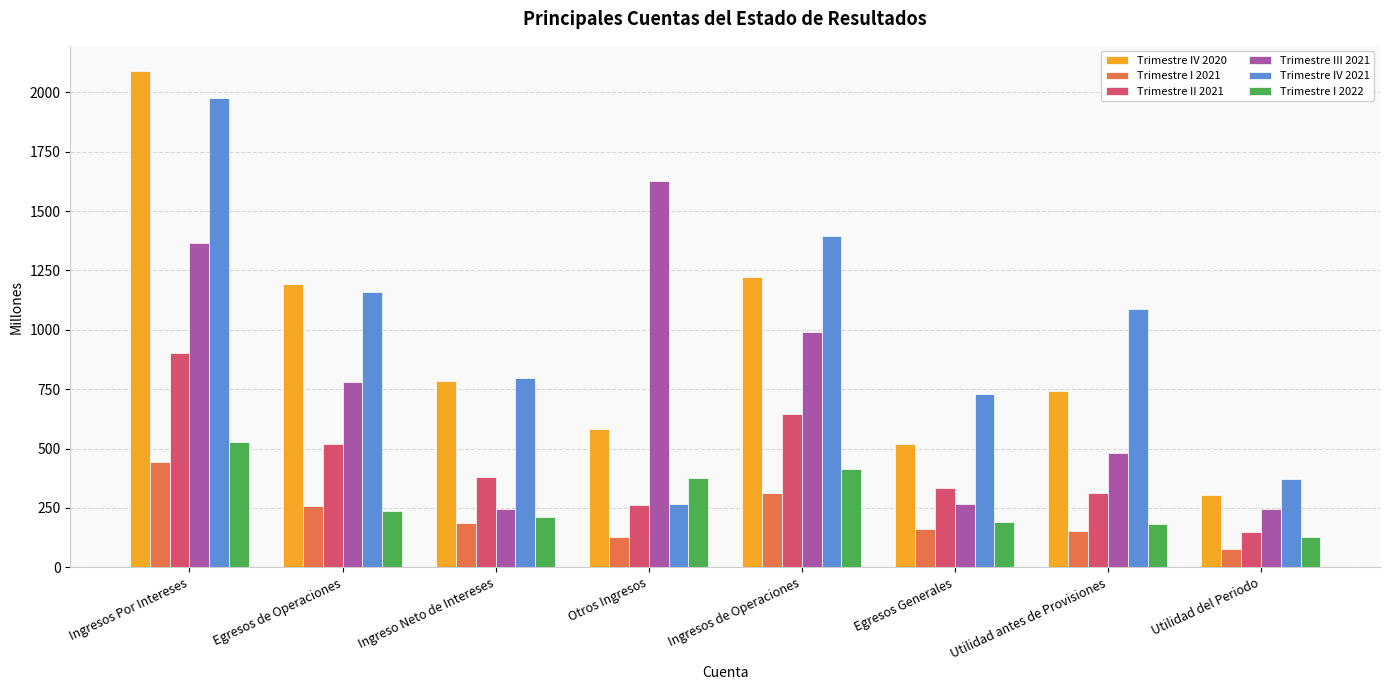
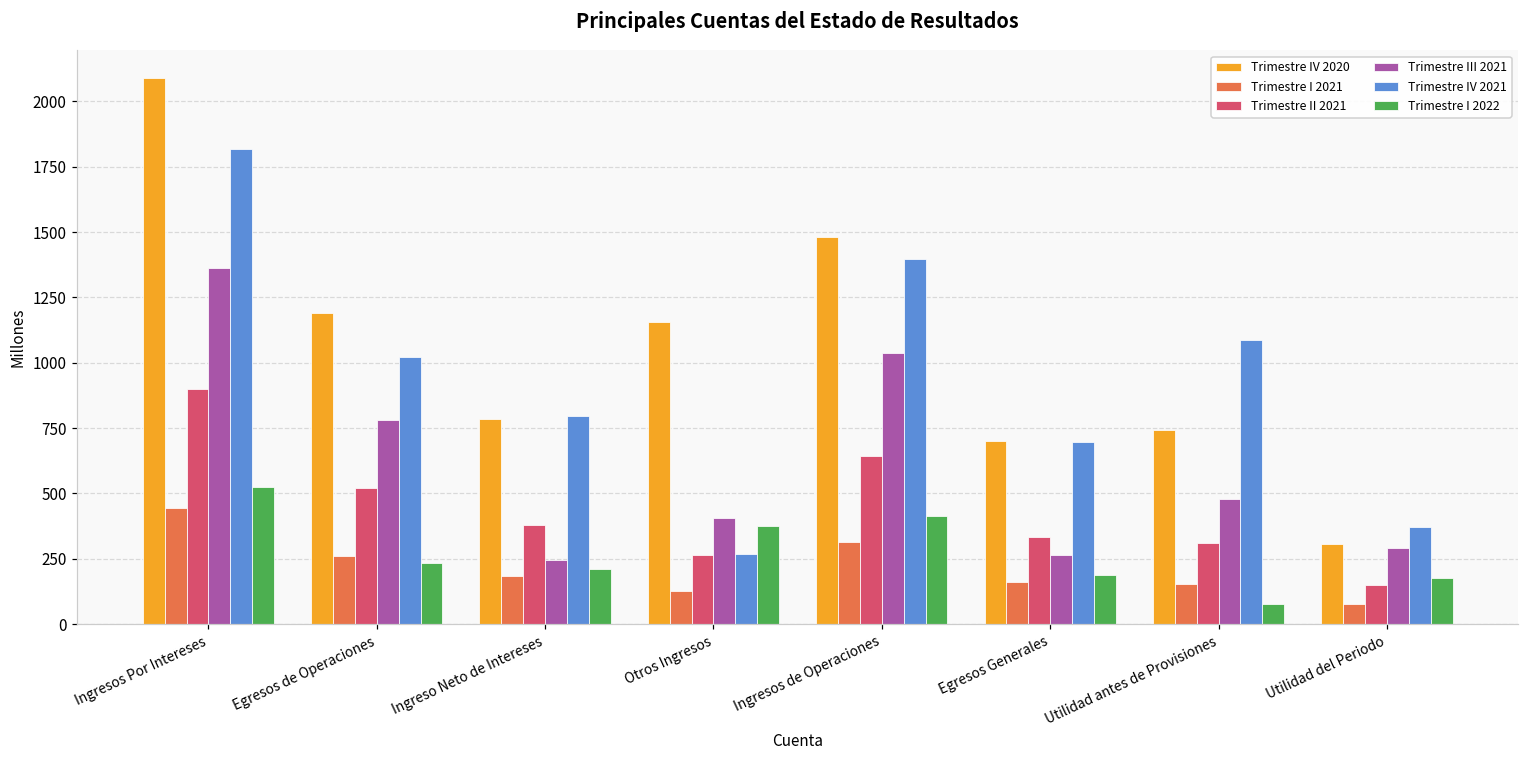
  {
    "Trimestre IV 2020": {
      "Ingresos Por Intereses": 2090,
      "Egresos de Operaciones": 1190,
      "Ingreso Neto de Intereses": 790,
-     "Otros Ingresos": 580,
-     "Ingresos de Operaciones": 1220,
-     "Egresos Generales": 520,
+     "Otros Ingresos": 1160,
+     "Ingresos de Operaciones": 1480,
+     "Egresos Generales": 700,
      "Utilidad antes de Provisiones": 740,
      "Utilidad del Periodo": 310
    },
    "Trimestre III 2021": {
      "Ingresos Por Intereses": 1360,
      "Egresos de Operaciones": 780,
      "Ingreso Neto de Intereses": 250,
-     "Otros Ingresos": 1620,
-     "Ingresos de Operaciones": 990,
+     "Otros Ingresos": 410,
+     "Ingresos de Operaciones": 1040,
      "Egresos Generales": 270,
      "Utilidad antes de Provisiones": 480,
-     "Utilidad del Periodo": 250
+     "Utilidad del Periodo": 290
    },
    "Trimestre IV 2021": {
-     "Ingresos Por Intereses": 1980,
-     "Egresos de Operaciones": 1160,
+     "Ingresos Por Intereses": 1820,
+     "Egresos de Operaciones": 1020,
      "Ingreso Neto de Intereses": 800,
      "Otros Ingresos": 270,
      "Ingresos de Operaciones": 1400,
-     "Egresos Generales": 730,
+     "Egresos Generales": 700,
      "Utilidad antes de Provisiones": 1090,
      "Utilidad del Periodo": 370
    },
    "Trimestre I 2022": {
      "Ingresos Por Intereses": 530,
      "Egresos de Operaciones": 240,
      "Ingreso Neto de Intereses": 210,
      "Otros Ingresos": 380,
      "Ingresos de Operaciones": 410,
      "Egresos Generales": 190,
-     "Utilidad antes de Provisiones": 180,
-     "Utilidad del Periodo": 130
+     "Utilidad antes de Provisiones": 80,
+     "Utilidad del Periodo": 180
    }
  }
